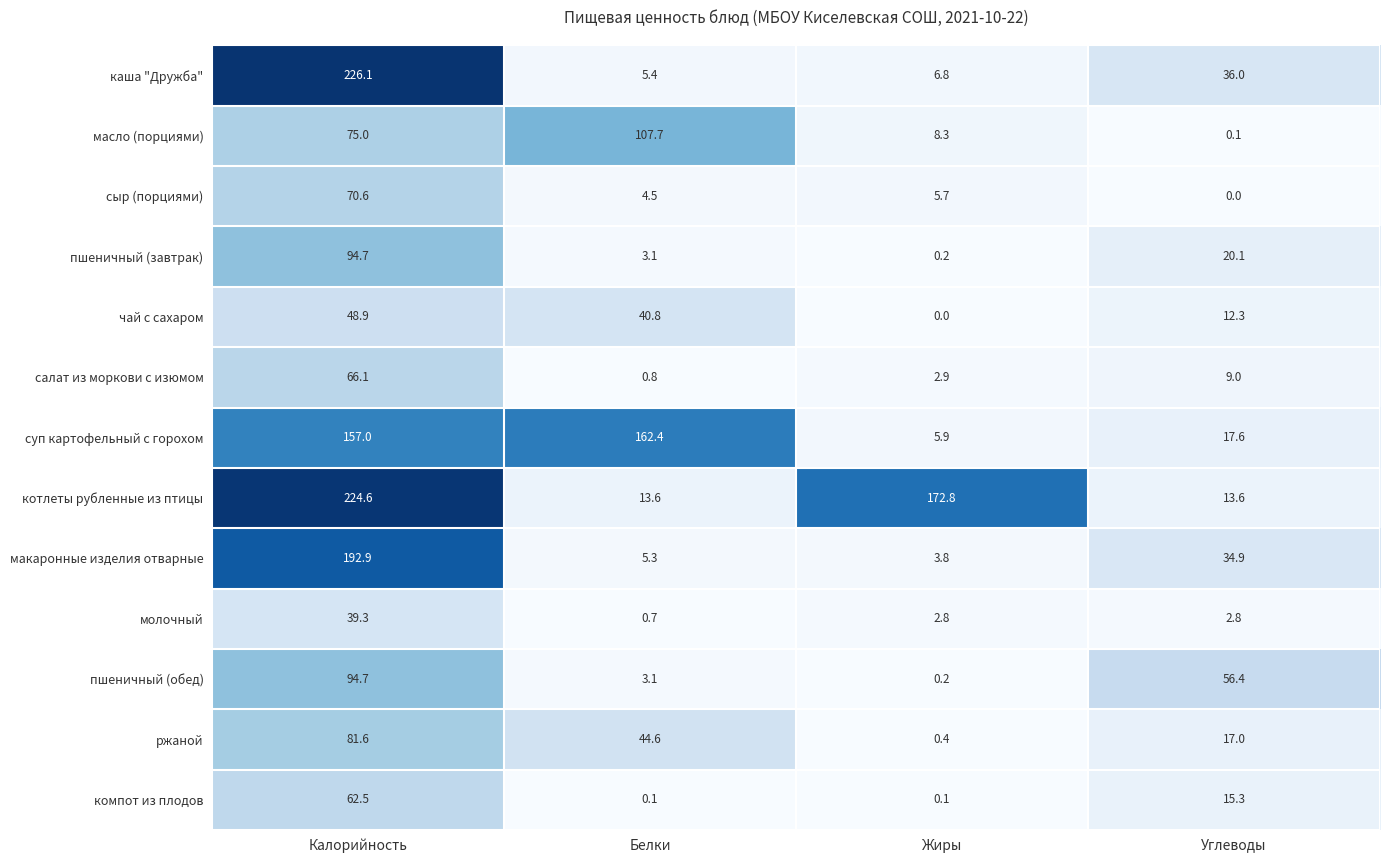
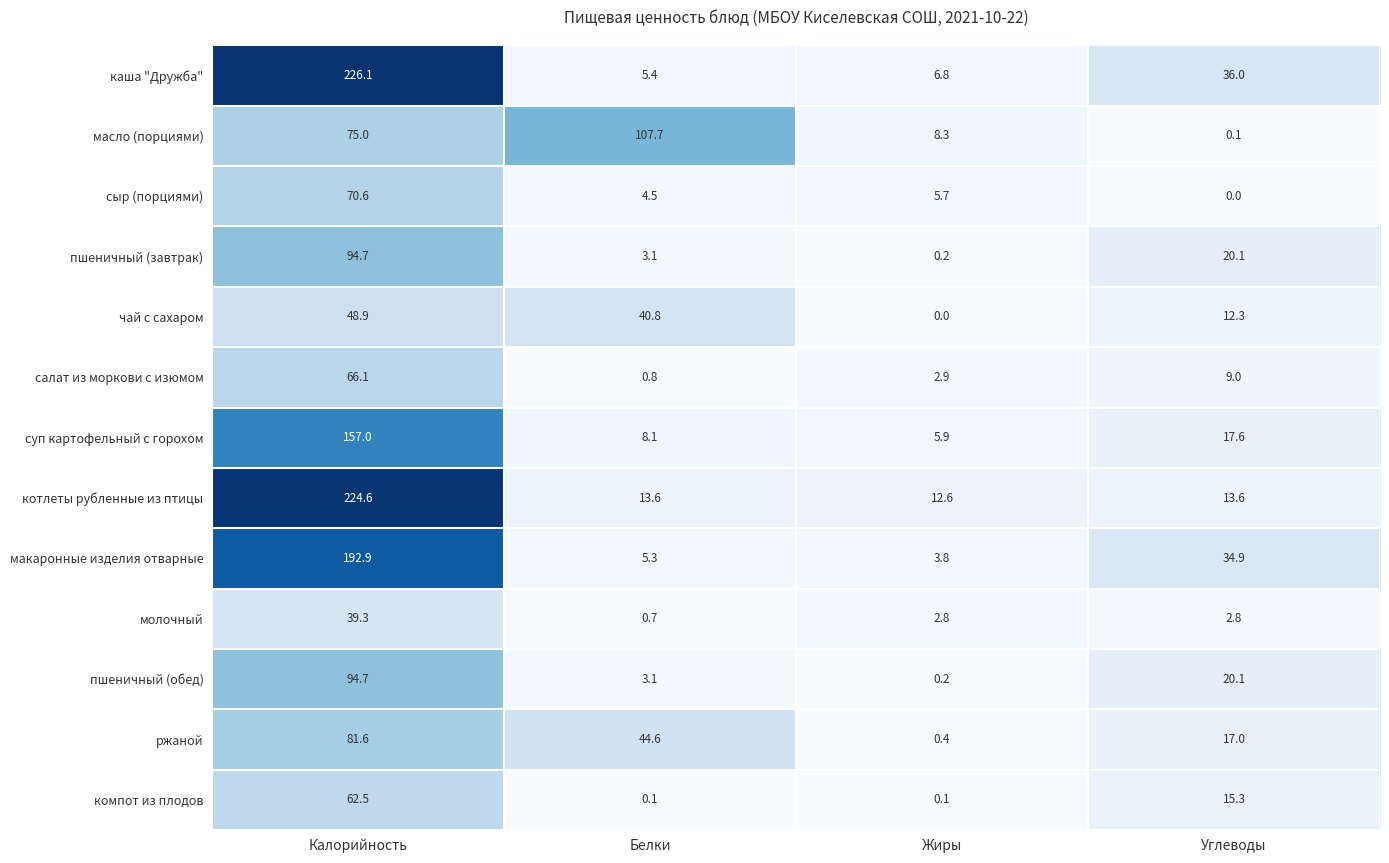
  {
    "каша \"Дружба\"": {
      "Калорийность": 226.1,
      "Белки": 5.4,
      "Жиры": 6.8,
      "Углеводы": 36.0
    },
    "масло (порциями)": {
      "Калорийность": 75.0,
      "Белки": 107.7,
      "Жиры": 8.3,
      "Углеводы": 0.1
    },
    "сыр (порциями)": {
      "Калорийность": 70.6,
      "Белки": 4.5,
      "Жиры": 5.7,
      "Углеводы": 0.0
    },
    "пшеничный (завтрак)": {
      "Калорийность": 94.7,
      "Белки": 3.1,
      "Жиры": 0.2,
      "Углеводы": 20.1
    },
    "чай с сахаром": {
      "Калорийность": 48.9,
      "Белки": 40.8,
      "Жиры": 0.0,
      "Углеводы": 12.3
    },
    "салат из моркови с изюмом": {
      "Калорийность": 66.1,
      "Белки": 0.8,
      "Жиры": 2.9,
      "Углеводы": 9.0
    },
    "суп картофельный с горохом": {
      "Калорийность": 157.0,
-     "Белки": 162.4,
+     "Белки": 8.1,
      "Жиры": 5.9,
      "Углеводы": 17.6
    },
    "котлеты рубленные из птицы": {
      "Калорийность": 224.6,
      "Белки": 13.6,
-     "Жиры": 172.8,
+     "Жиры": 12.6,
      "Углеводы": 13.6
    },
    "макаронные изделия отварные": {
      "Калорийность": 192.9,
      "Белки": 5.3,
      "Жиры": 3.8,
      "Углеводы": 34.9
    },
    "молочный": {
      "Калорийность": 39.3,
      "Белки": 0.7,
      "Жиры": 2.8,
      "Углеводы": 2.8
    },
    "пшеничный (обед)": {
      "Калорийность": 94.7,
      "Белки": 3.1,
      "Жиры": 0.2,
-     "Углеводы": 56.4
+     "Углеводы": 20.1
    },
    "ржаной": {
      "Калорийность": 81.6,
      "Белки": 44.6,
      "Жиры": 0.4,
      "Углеводы": 17.0
    },
    "компот из плодов": {
      "Калорийность": 62.5,
      "Белки": 0.1,
      "Жиры": 0.1,
      "Углеводы": 15.3
    }
  }
